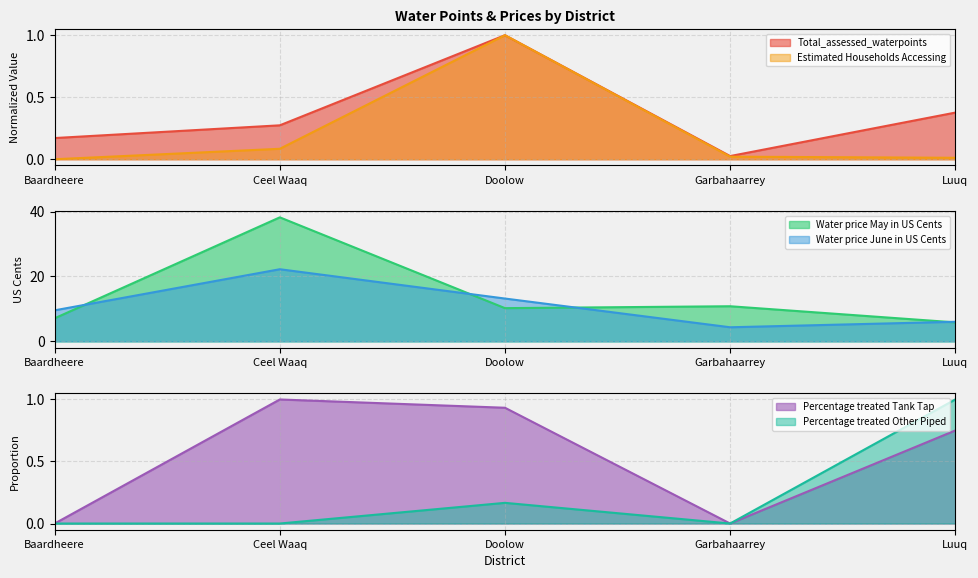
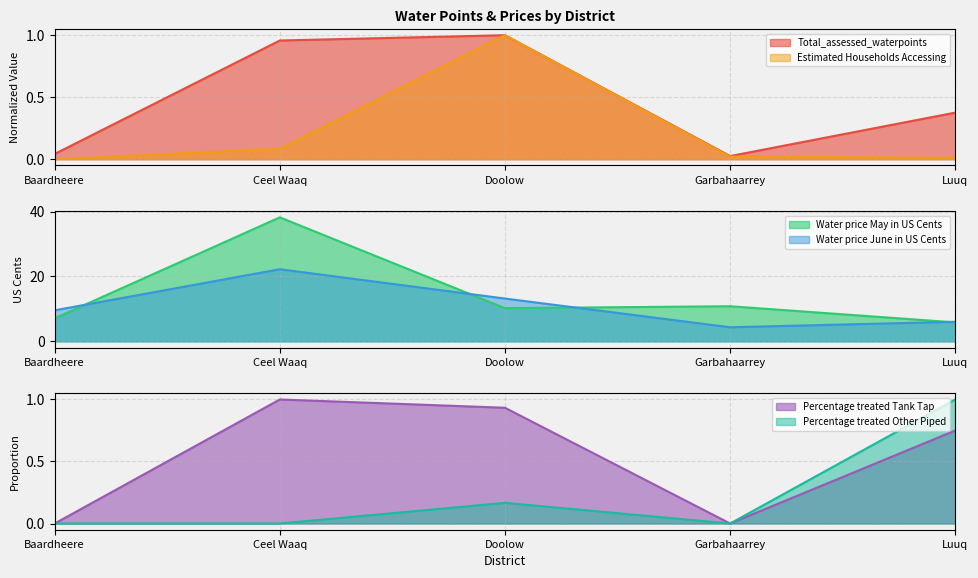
  {
    "Water Points & Prices by District": {
      "Total_assessed_waterpoints": {
-       "Baardheere": 0.17,
-       "Ceel Waaq": 0.27,
+       "Baardheere": 0.04,
+       "Ceel Waaq": 0.96,
        "Luuq": 0.38
      },
      "Estimated Households Accessing": {
        "Baardheere": 0.00,
        "Ceel Waaq": 0.08,
        "Luuq": 0.01
      }
    }
  }
